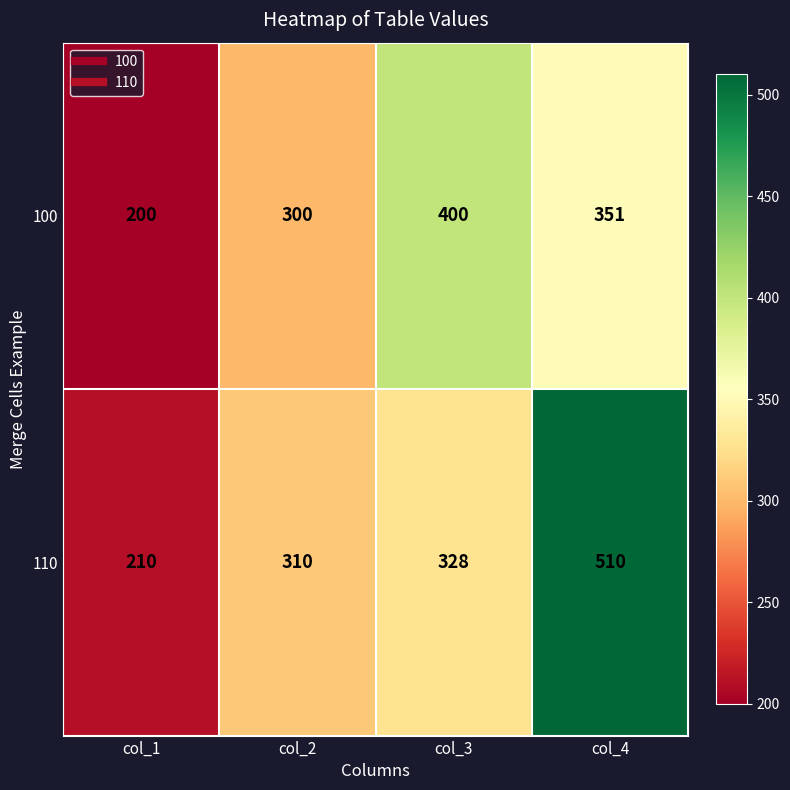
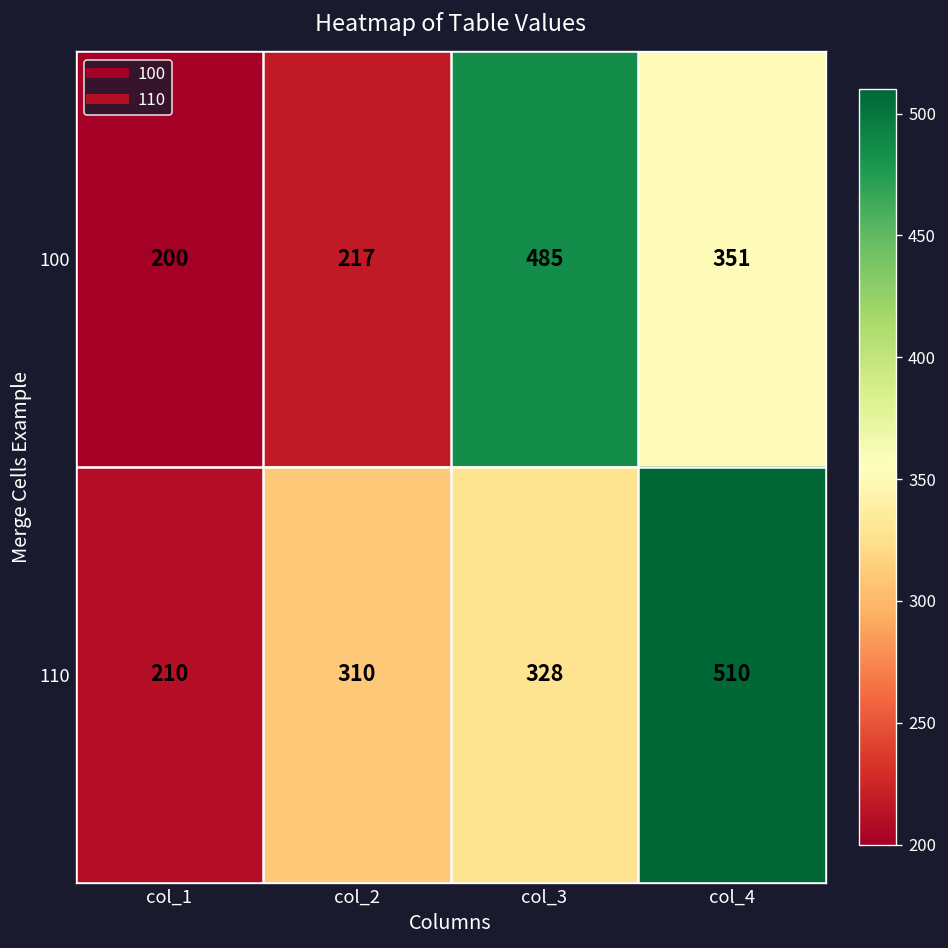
  {
    "100": {
      "col_1": 200,
-     "col_2": 300,
-     "col_3": 400,
+     "col_2": 217,
+     "col_3": 485,
      "col_4": 351
    },
    "110": {
      "col_1": 210,
      "col_2": 310,
      "col_3": 328,
      "col_4": 510
    }
  }
